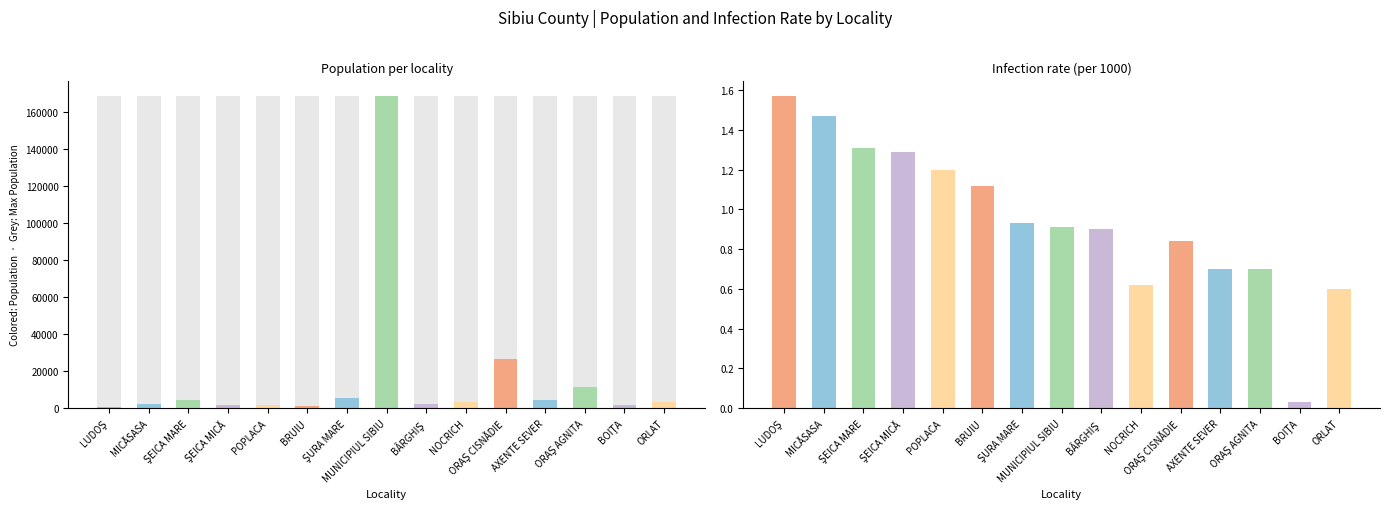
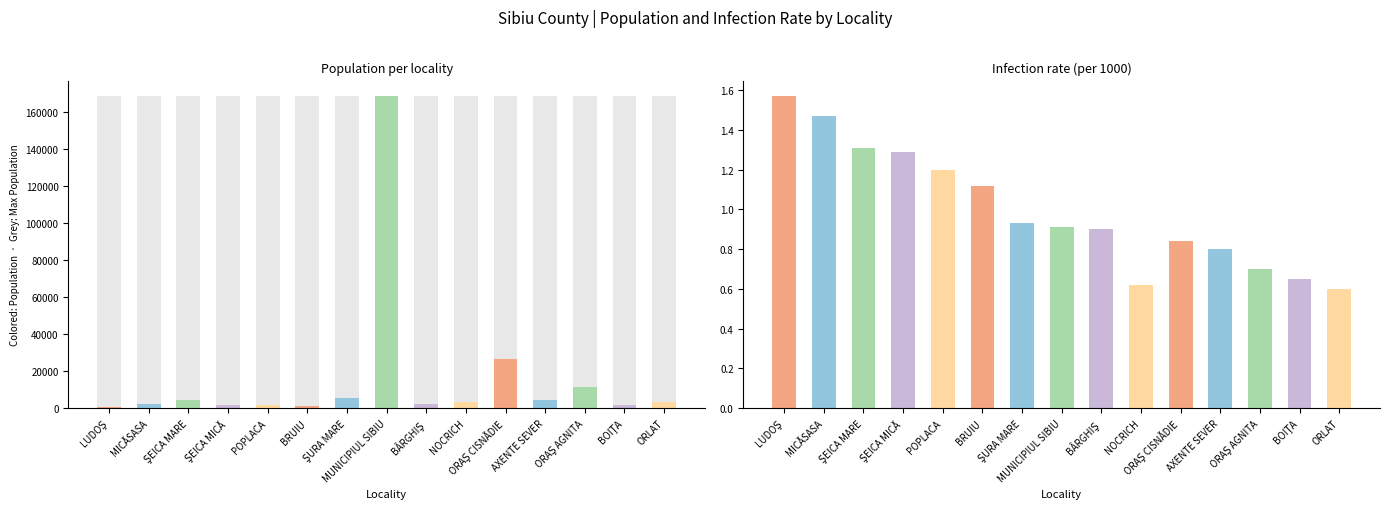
  {
    "Population per locality": {
      "MUNICIPIUL SIBIU": 169000
    },
    "Infection rate (per 1000)": {
      "LUDOŞ": 1.57,
      "MICĂSASA": 1.47,
      "ŞEICA MARE": 1.31,
      "ŞEICA MICĂ": 1.29,
      "POPLACA": 1.20,
      "BRUIU": 1.12,
      "ŞURA MARE": 0.93,
      "MUNICIPIUL SIBIU": 0.91,
      "BÂRGHIŞ": 0.90,
      "NOCRICH": 0.62,
      "ORAŞ CISNĂDIE": 0.84,
-     "AXENTE SEVER": 0.7,
+     "AXENTE SEVER": 0.8,
      "ORAŞ AGNITA": 0.70,
-     "BOIŢA": 0.03,
+     "BOIŢA": 0.65,
      "ORLAT": 0.60
    }
  }
